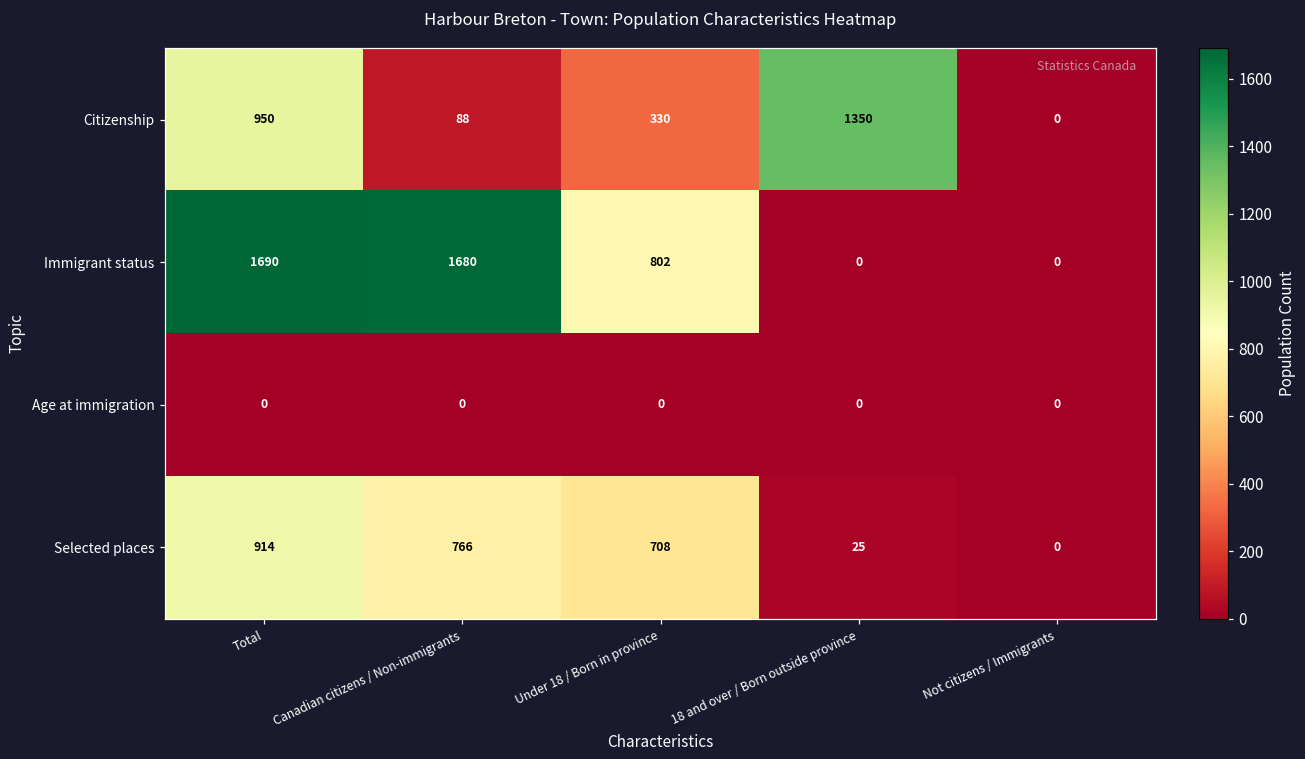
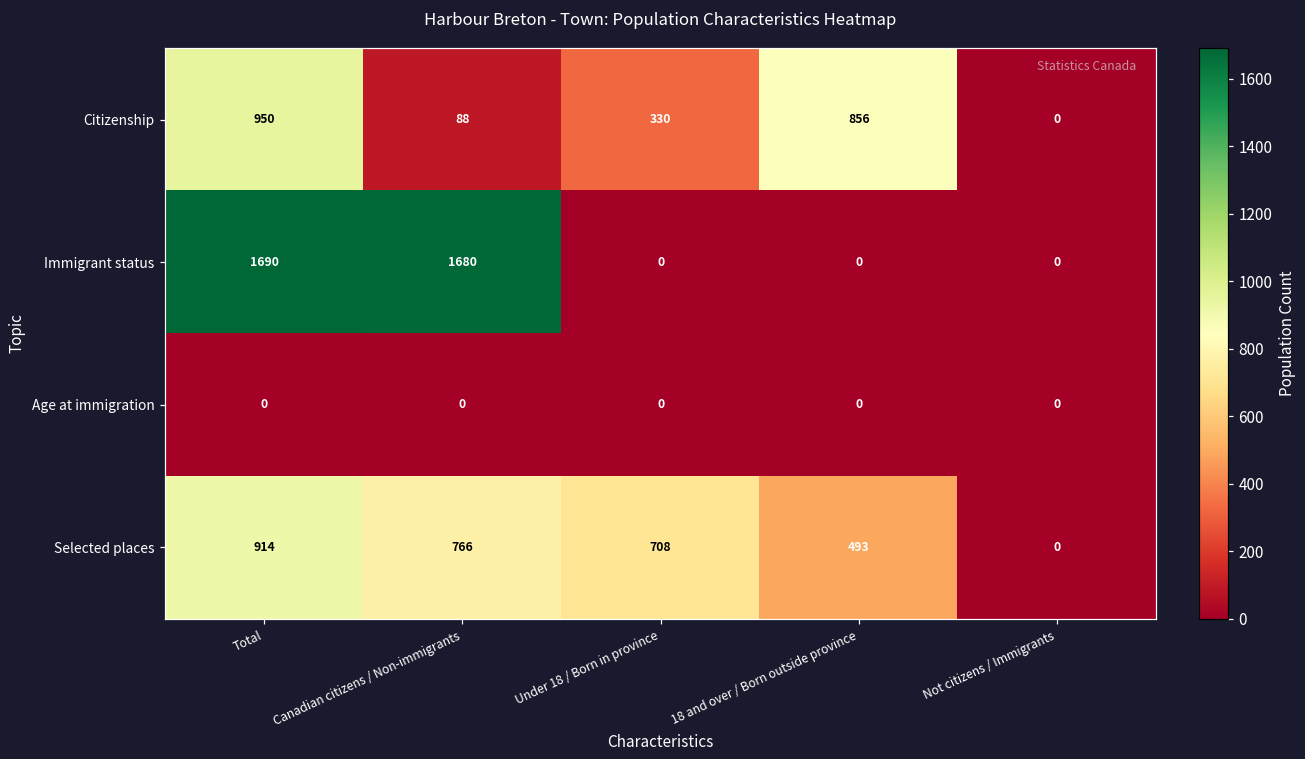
  {
    "Citizenship": {
      "Total": 950,
      "Canadian citizens / Non-immigrants": 88,
      "Under 18 / Born in province": 330,
-     "18 and over / Born outside province": 1350
+     "18 and over / Born outside province": 856
    },
    "Immigrant status": {
      "Total": 1690,
      "Canadian citizens / Non-immigrants": 1680,
-     "Under 18 / Born in province": 802,
+     "Under 18 / Born in province": 0,
      "18 and over / Born outside province": 0,
      "Not citizens / Immigrants": 0
    },
    "Age at immigration": {
      "Total": 0,
      "Canadian citizens / Non-immigrants": 0,
      "Under 18 / Born in province": 0,
      "18 and over / Born outside province": 0,
      "Not citizens / Immigrants": 0
    },
    "Selected places": {
      "Total": 914,
      "Canadian citizens / Non-immigrants": 766,
      "Under 18 / Born in province": 708,
-     "18 and over / Born outside province": 25,
+     "18 and over / Born outside province": 493,
      "Not citizens / Immigrants": 0
    }
  }
